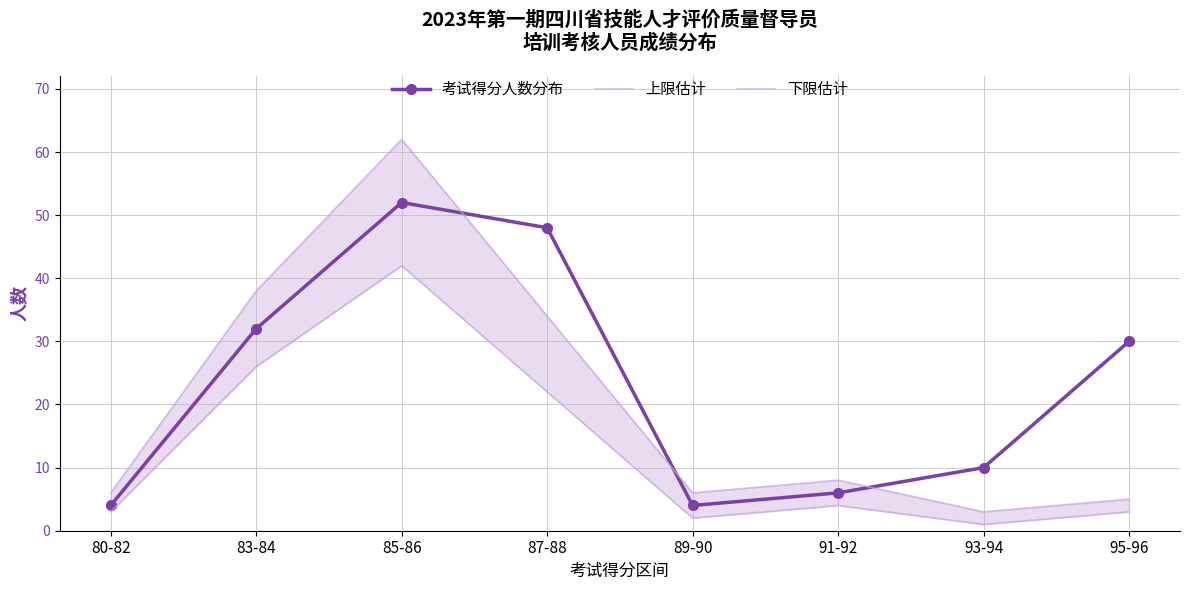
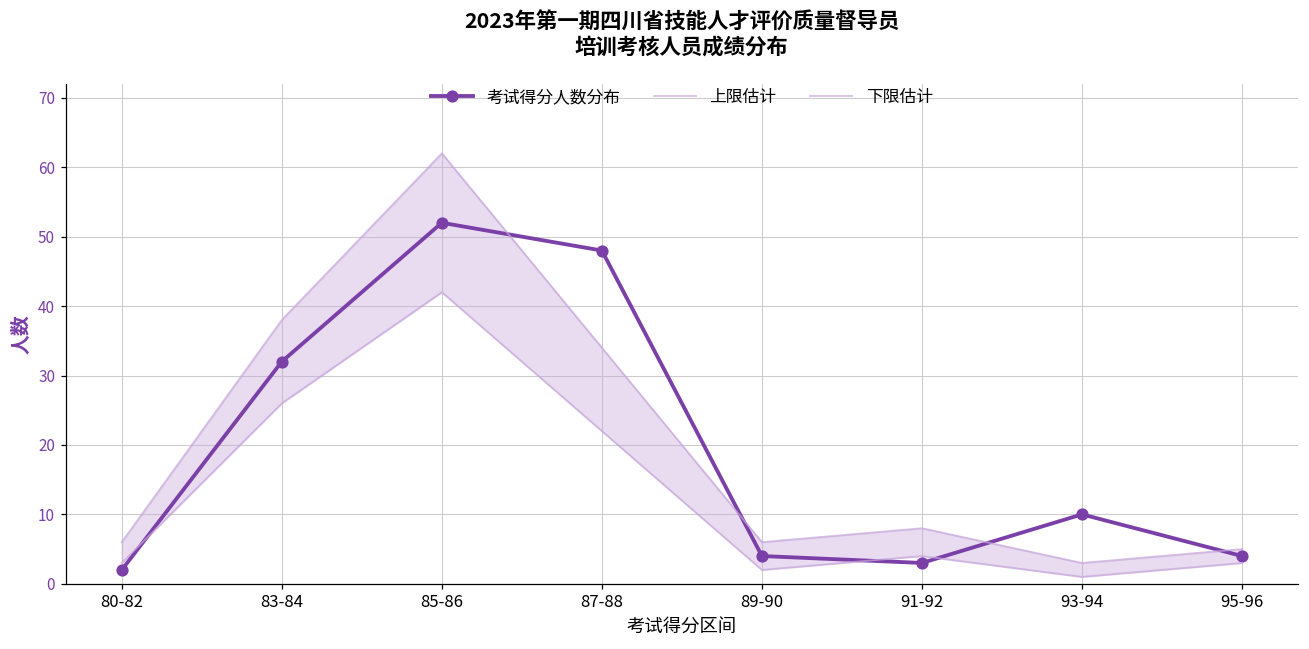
  {
    "考试得分人数分布": {
-     "80-82": 4,
+     "80-82": 2,
      "83-84": 32,
      "85-86": 52,
      "87-88": 48,
      "89-90": 4,
-     "91-92": 6,
+     "91-92": 3,
      "93-94": 10,
-     "95-96": 30
+     "95-96": 4
    }
  }
